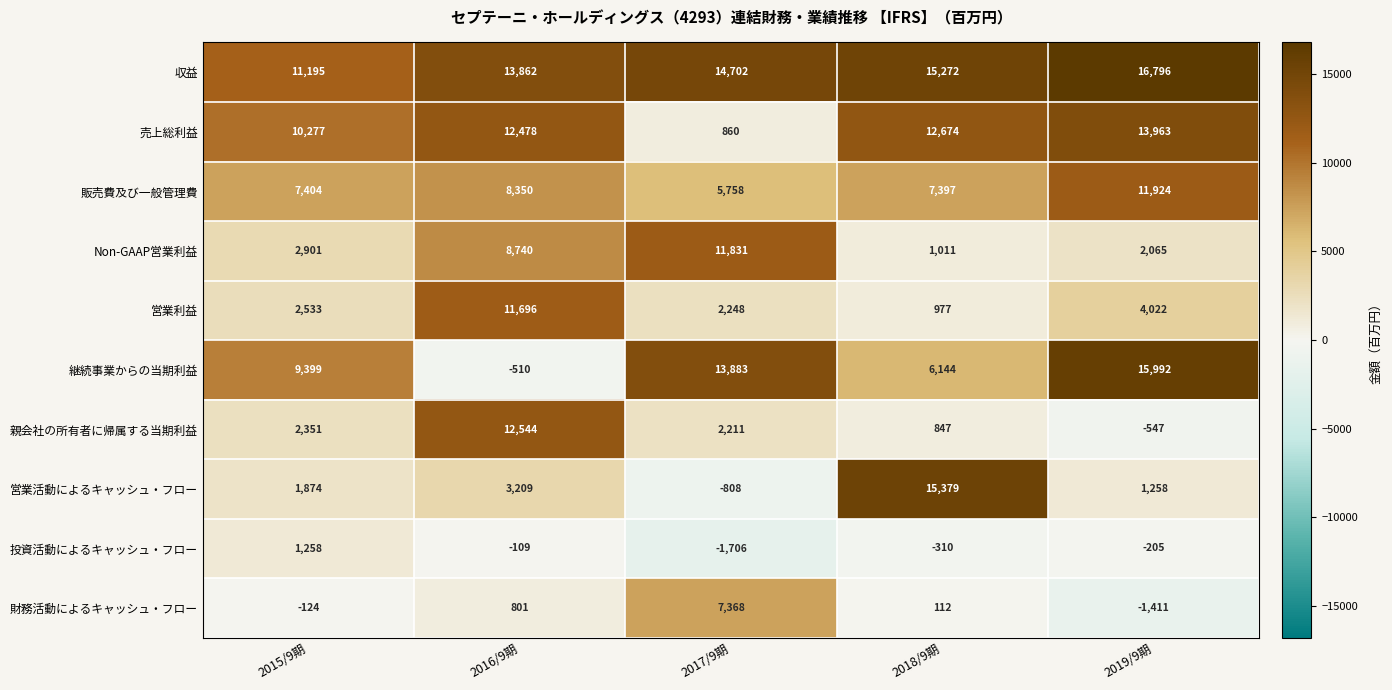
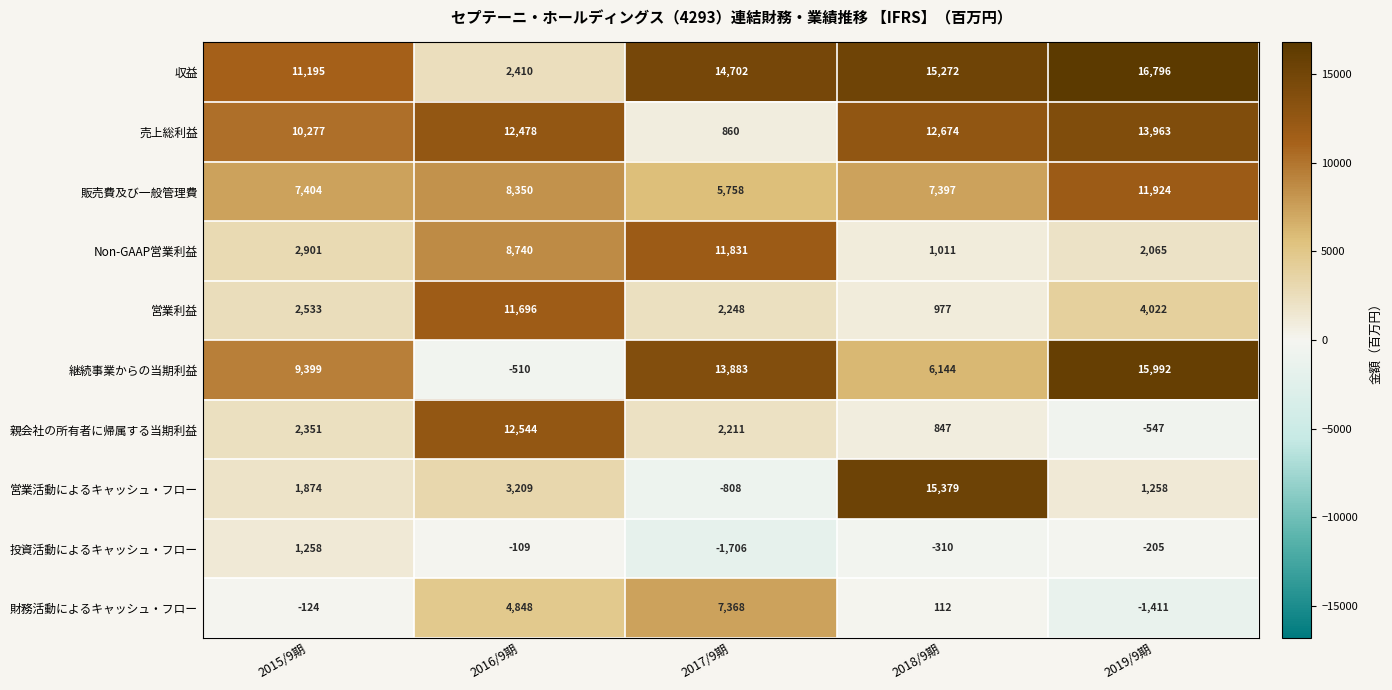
  {
    "収益": {
      "2015/9期": "11,195",
-     "2016/9期": "13,862",
+     "2016/9期": "2,410",
      "2017/9期": "14,702",
      "2018/9期": "15,272",
      "2019/9期": "16,796"
    },
    "売上総利益": {
      "2015/9期": "10,277",
      "2016/9期": "12,478",
      "2017/9期": "860",
      "2018/9期": "12,674",
      "2019/9期": "13,963"
    },
    "販売費及び一般管理費": {
      "2015/9期": "7,404",
      "2016/9期": "8,350",
      "2017/9期": "5,758",
      "2018/9期": "7,397",
      "2019/9期": "11,924"
    },
    "Non-GAAP営業利益": {
      "2015/9期": "2,901",
      "2016/9期": "8,740",
      "2017/9期": "11,831",
      "2018/9期": "1,011",
      "2019/9期": "2,065"
    },
    "営業利益": {
      "2015/9期": "2,533",
      "2016/9期": "11,696",
      "2017/9期": "2,248",
      "2018/9期": "977",
      "2019/9期": "4,022"
    },
    "継続事業からの当期利益": {
      "2015/9期": "9,399",
      "2016/9期": "-510",
      "2017/9期": "13,883",
      "2018/9期": "6,144",
      "2019/9期": "15,992"
    },
    "親会社の所有者に帰属する当期利益": {
      "2015/9期": "2,351",
      "2016/9期": "12,544",
      "2017/9期": "2,211",
      "2018/9期": "847",
      "2019/9期": "-547"
    },
    "営業活動によるキャッシュ・フロー": {
      "2015/9期": "1,874",
      "2016/9期": "3,209",
      "2017/9期": "-808",
      "2018/9期": "15,379",
      "2019/9期": "1,258"
    },
    "投資活動によるキャッシュ・フロー": {
      "2015/9期": "1,258",
      "2016/9期": "-109",
      "2017/9期": "-1,706",
      "2018/9期": "-310",
      "2019/9期": "-205"
    },
    "財務活動によるキャッシュ・フロー": {
      "2015/9期": "-124",
-     "2016/9期": "801",
+     "2016/9期": "4,848",
      "2017/9期": "7,368",
      "2018/9期": "112",
      "2019/9期": "-1,411"
    }
  }
